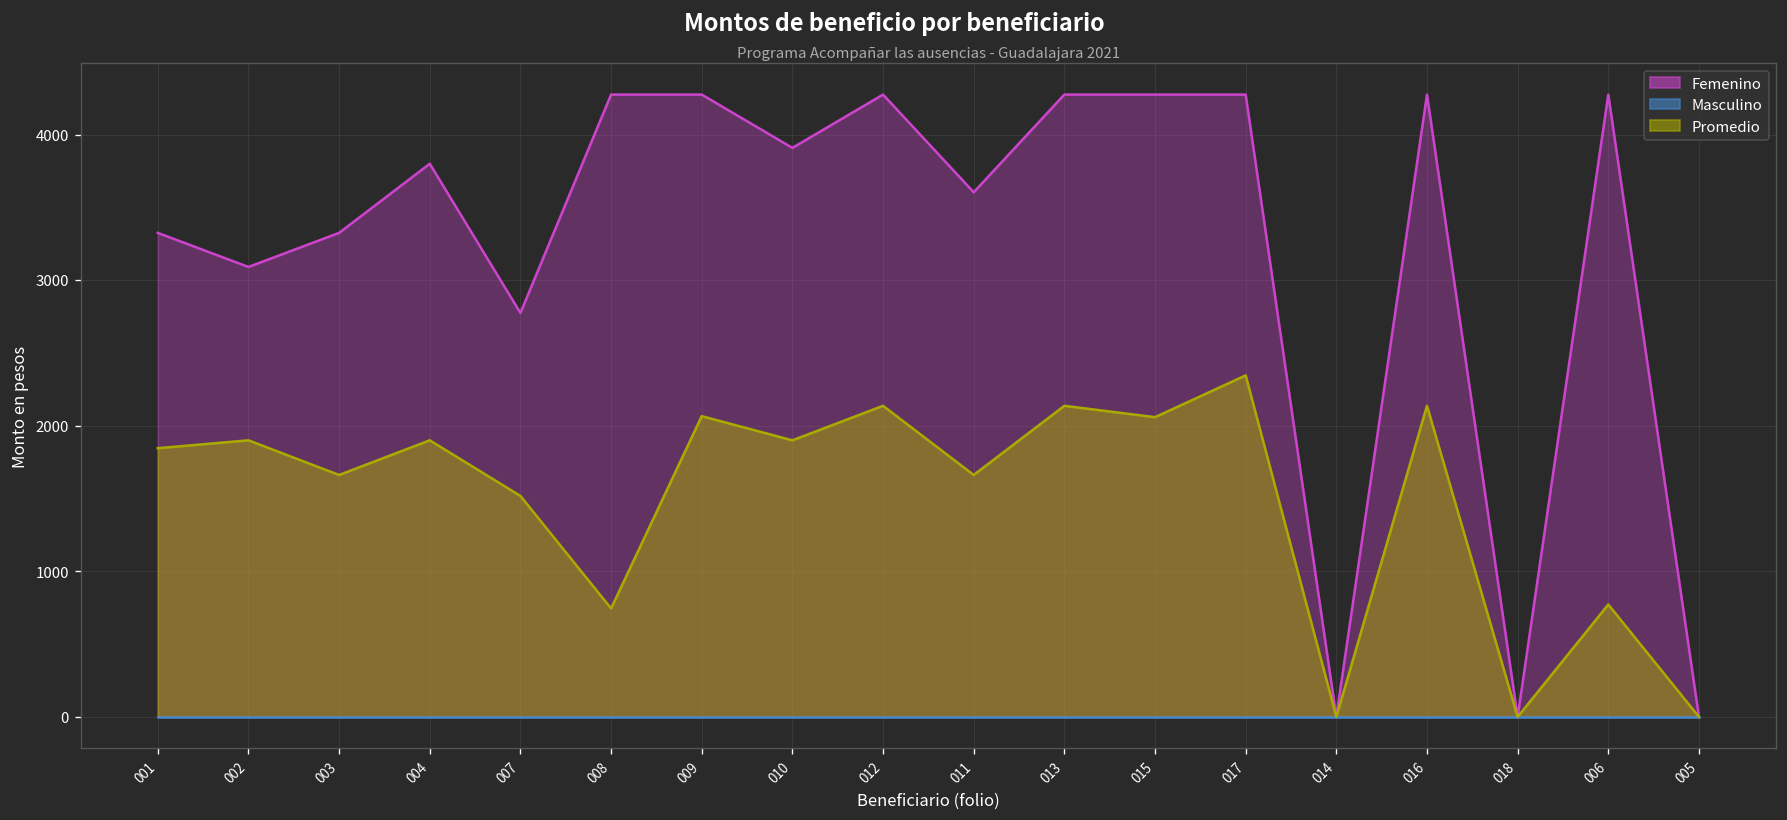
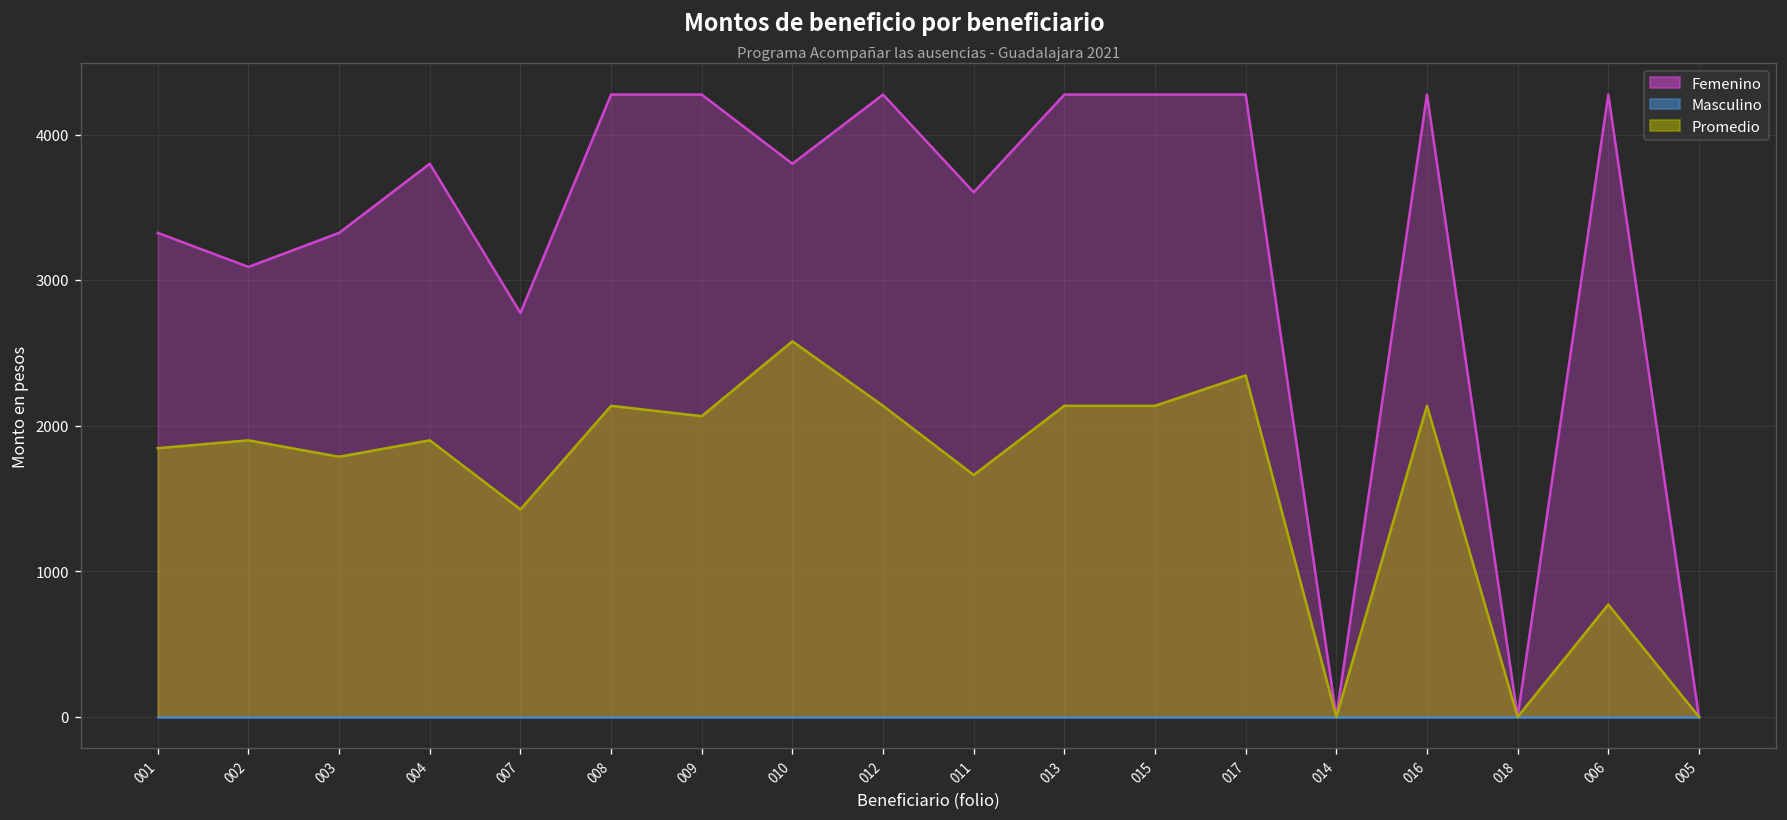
  {
    "Femenino": {
      "001": 3330,
      "002": 3090,
      "003": 3330,
      "004": 3800,
      "007": 2780,
      "008": 4280,
      "009": 4280,
-     "010": 3910,
+     "010": 3800,
      "012": 4280,
      "011": 3600,
      "013": 4280,
      "015": 4280,
      "017": 4280,
      "016": 4280,
      "006": 4280
    },
    "Masculino": {
      "001": 0,
      "002": 0,
      "003": 0,
      "004": 0,
      "007": 0,
      "008": 0,
      "009": 0,
      "010": 0,
      "012": 0,
      "011": 0,
      "013": 0,
      "015": 0,
      "017": 0,
      "016": 0,
      "006": 0
    },
    "Promedio": {
      "001": 1850,
      "002": 1900,
-     "003": 1660,
+     "003": 1790,
      "004": 1900,
-     "007": 1520,
-     "008": 750,
+     "007": 1430,
+     "008": 2140,
      "009": 2070,
-     "010": 1900,
+     "010": 2580,
      "012": 2140,
      "011": 1660,
      "013": 2140,
-     "015": 2060,
+     "015": 2140,
      "017": 2350,
      "016": 2140,
      "006": 770
    }
  }
